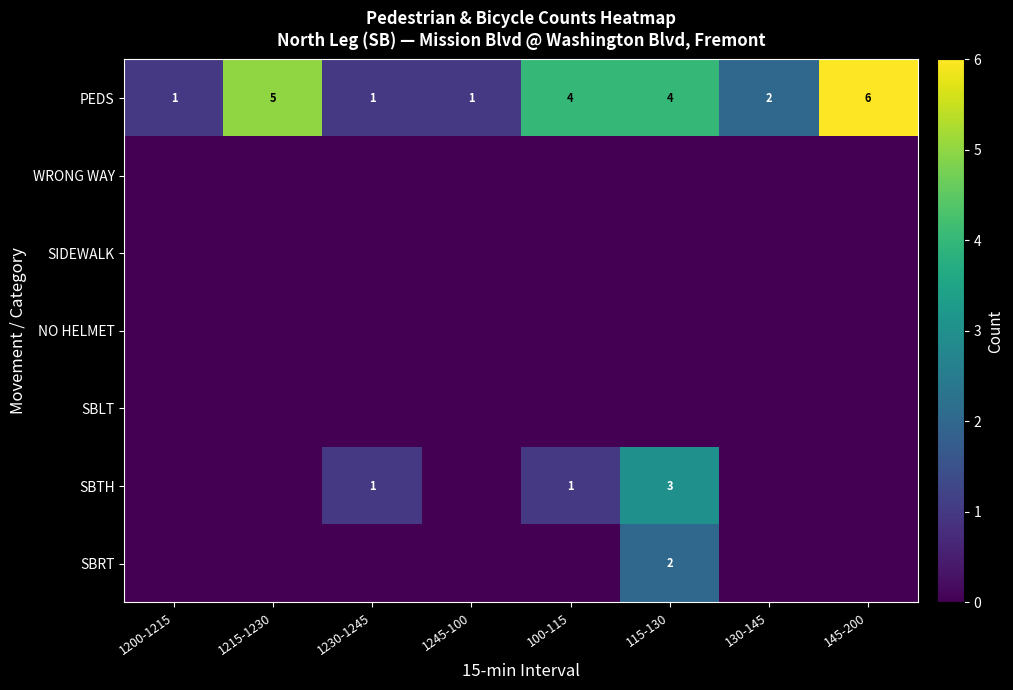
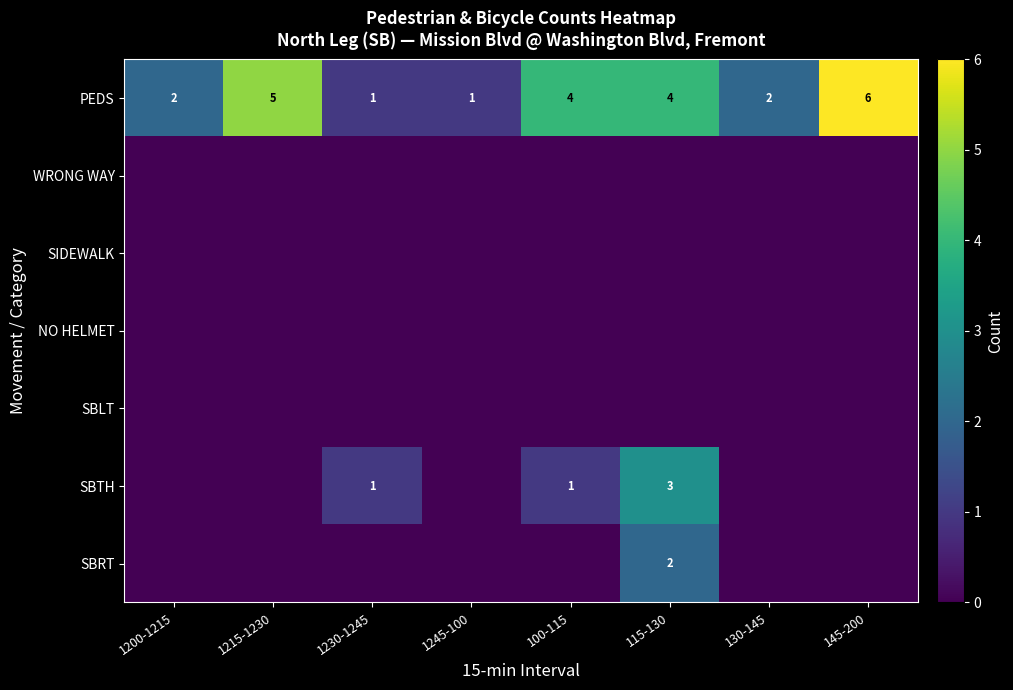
  {
    "PEDS": {
-     "1200-1215": 1,
+     "1200-1215": 2,
      "1215-1230": 5,
      "1230-1245": 1,
      "1245-100": 1,
      "100-115": 4,
      "115-130": 4,
      "130-145": 2,
      "145-200": 6
    },
    "SBTH": {
      "1230-1245": 1,
      "100-115": 1,
      "115-130": 3
    },
    "SBRT": {
      "115-130": 2
    }
  }
